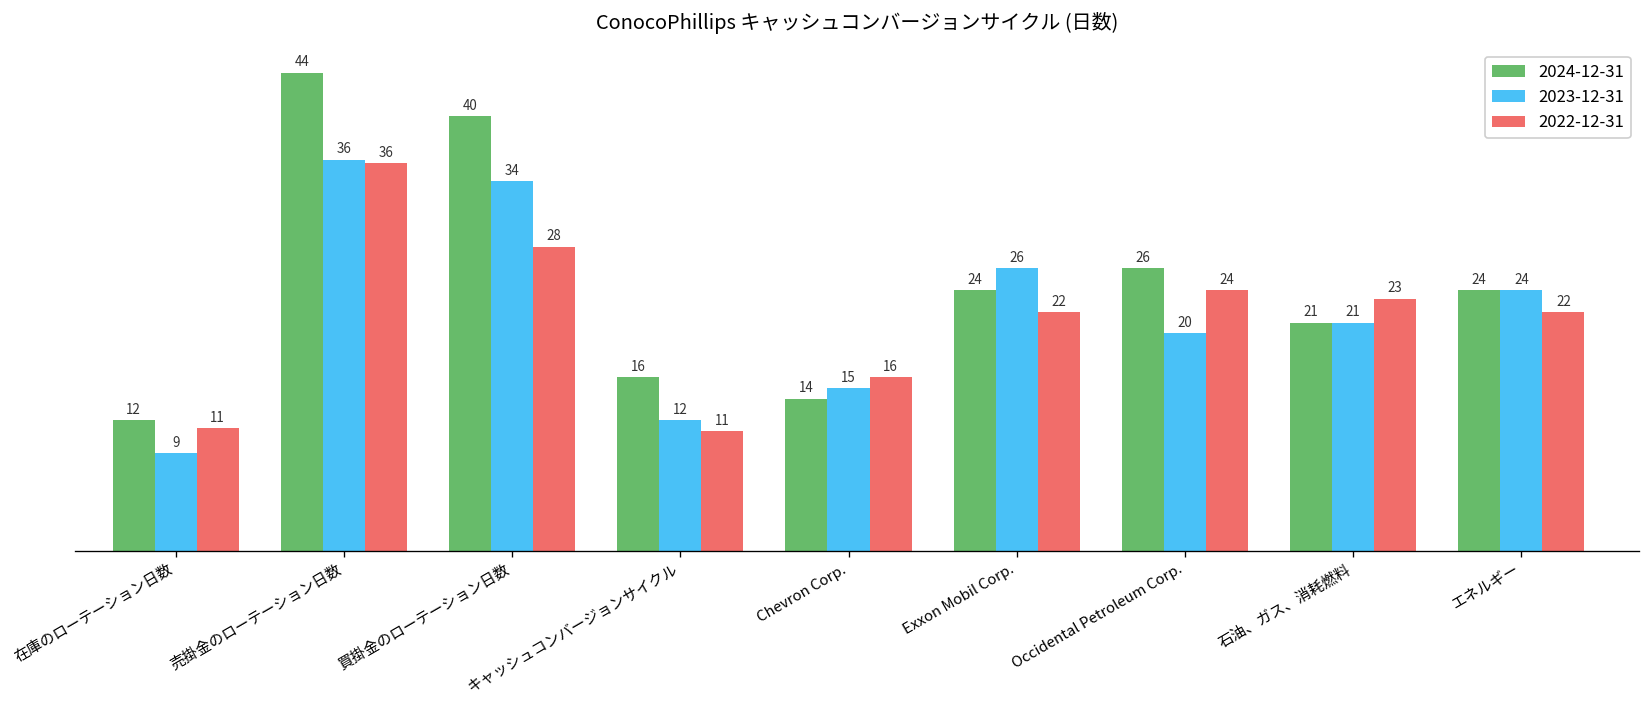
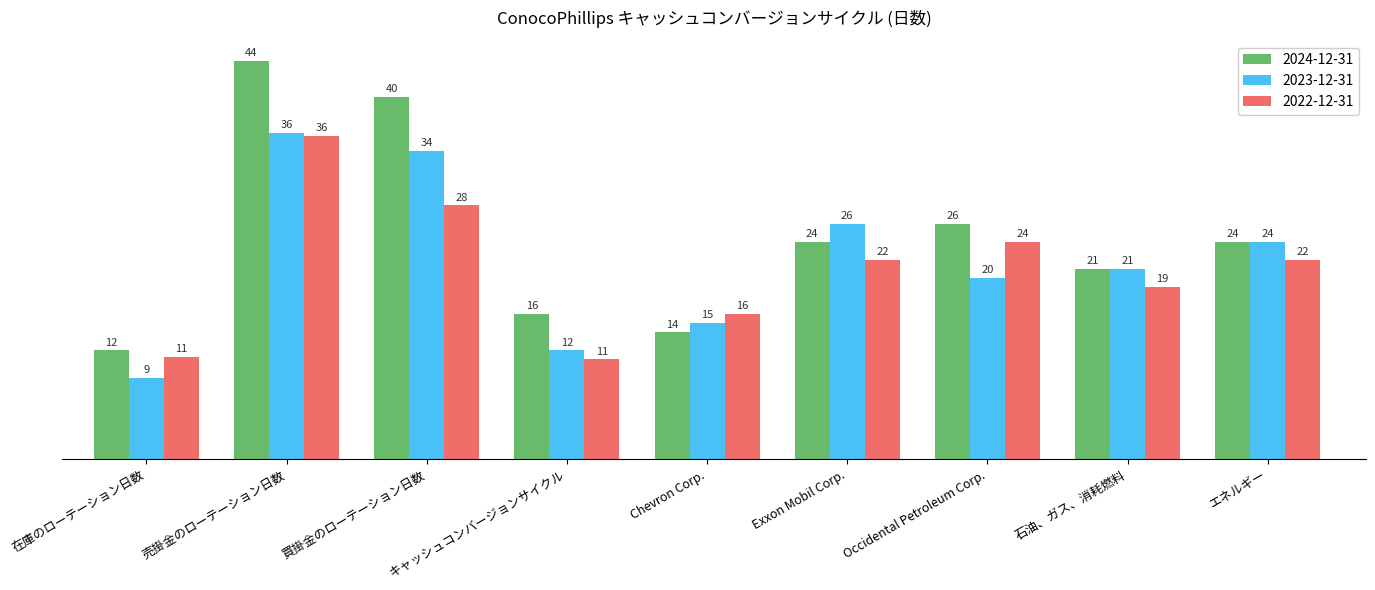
  {
    "2024-12-31": {
      "在庫のローテーション日数": 12,
      "売掛金のローテーション日数": 44,
      "買掛金のローテーション日数": 40,
      "キャッシュコンバージョンサイクル": 16,
      "Chevron Corp.": 14,
      "Exxon Mobil Corp.": 24,
      "Occidental Petroleum Corp.": 26,
      "石油、ガス、消耗燃料": 21,
      "エネルギー": 24
    },
    "2023-12-31": {
      "在庫のローテーション日数": 9,
      "売掛金のローテーション日数": 36,
      "買掛金のローテーション日数": 34,
      "キャッシュコンバージョンサイクル": 12,
      "Chevron Corp.": 15,
      "Exxon Mobil Corp.": 26,
      "Occidental Petroleum Corp.": 20,
      "石油、ガス、消耗燃料": 21,
      "エネルギー": 24
    },
    "2022-12-31": {
      "在庫のローテーション日数": 11,
      "売掛金のローテーション日数": 36,
      "買掛金のローテーション日数": 28,
      "キャッシュコンバージョンサイクル": 11,
      "Chevron Corp.": 16,
      "Exxon Mobil Corp.": 22,
      "Occidental Petroleum Corp.": 24,
-     "石油、ガス、消耗燃料": 23,
+     "石油、ガス、消耗燃料": 19,
      "エネルギー": 22
    }
  }
